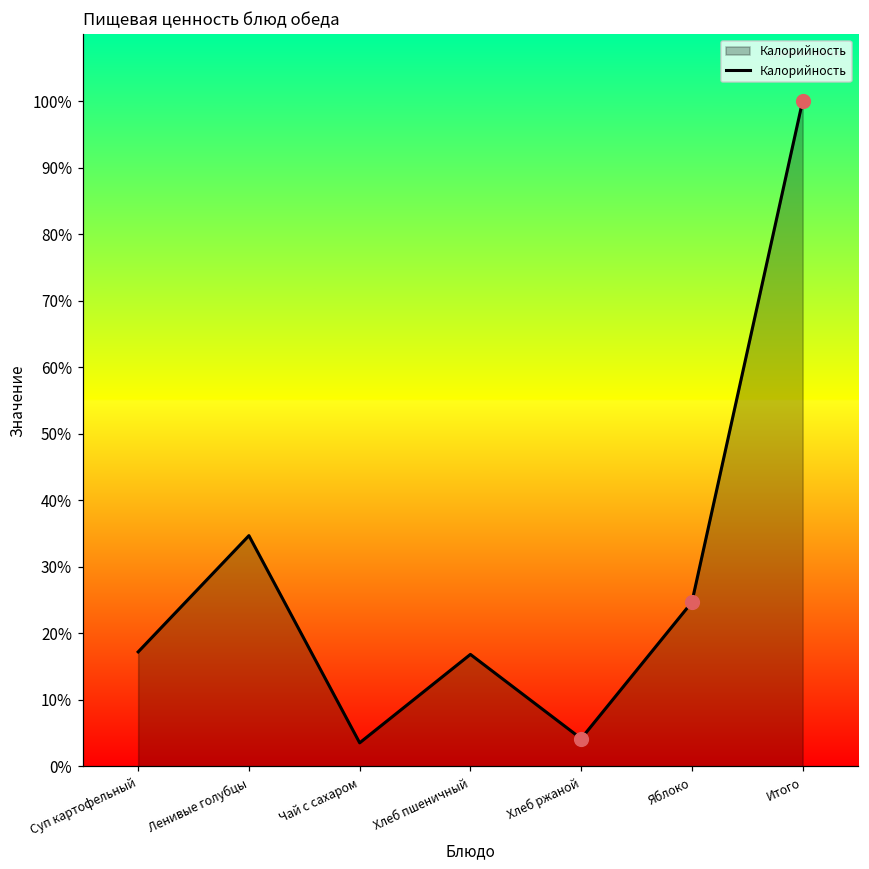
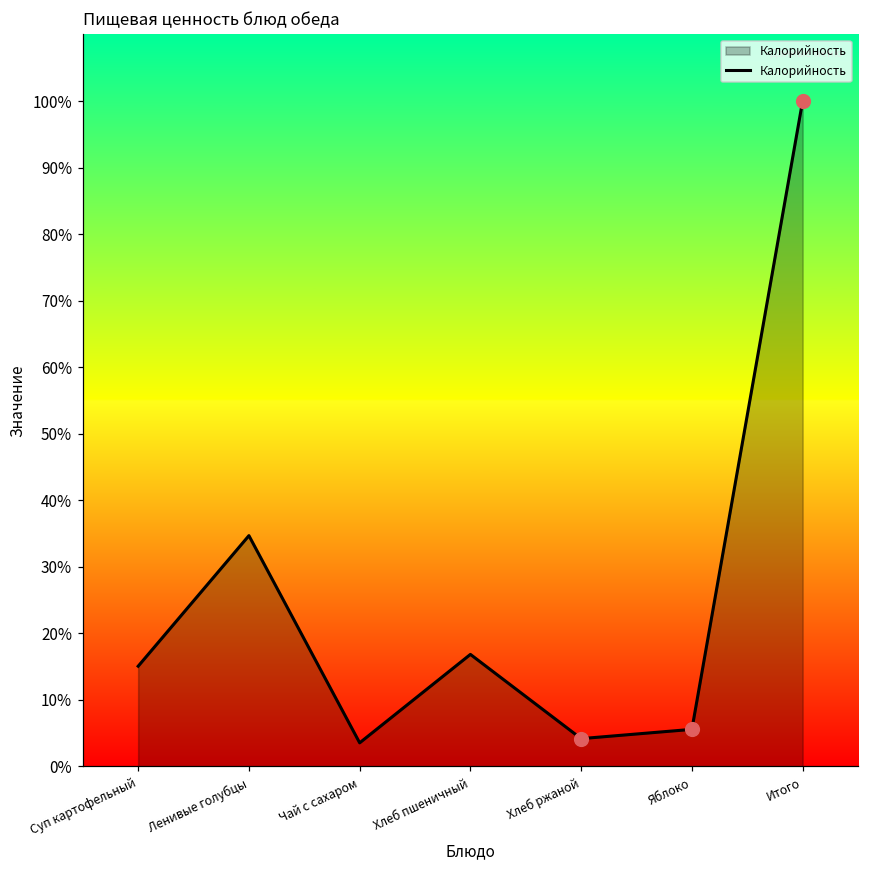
  {
    "Калорийность": {
-     "Суп картофельный": "17%",
+     "Суп картофельный": "15%",
      "Ленивые голубцы": "35%",
      "Чай с сахаром": "4%",
      "Хлеб пшеничный": "17%",
-     "Яблоко": "25%"
+     "Яблоко": "6%"
    }
  }
